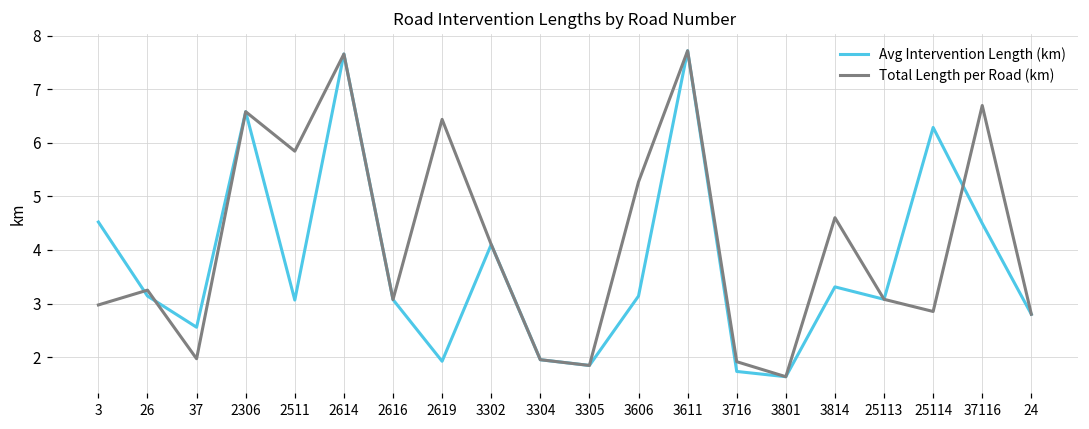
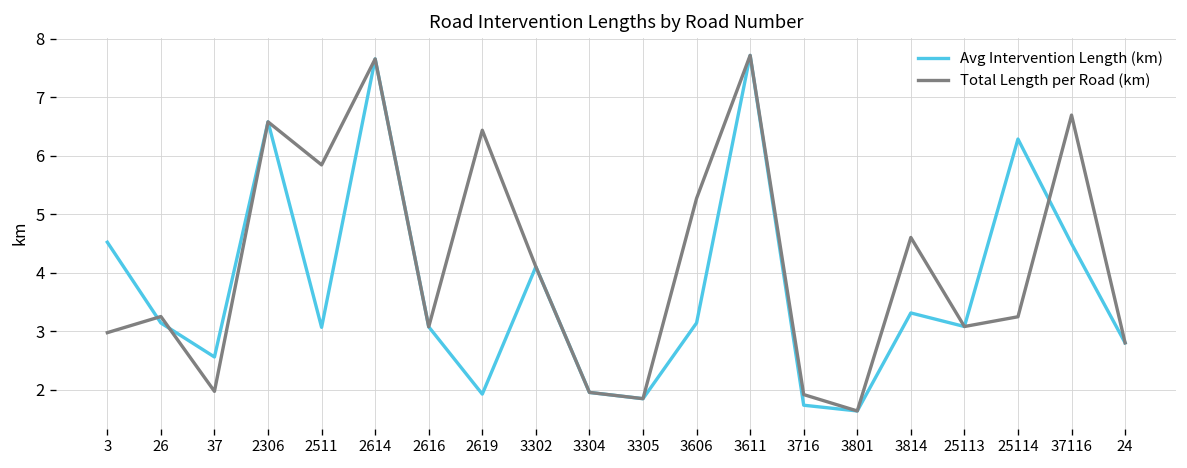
  {
    "Avg Intervention Length (km)": {
      "3": 4.5,
      "26": 3.1,
      "37": 2.6,
      "2511": 3.1,
      "2619": 1.9,
      "3606": 3.1,
      "3716": 1.7,
      "3814": 3.3,
      "25114": 6.3,
      "37116": 4.5
    },
    "Total Length per Road (km)": {
      "3": 3.0,
      "26": 3.3,
      "37": 2.0,
      "2511": 5.8,
      "2619": 6.4,
      "3606": 5.3,
      "3716": 1.9,
      "3814": 4.6,
-     "25114": 2.9,
+     "25114": 3.2,
      "37116": 6.7
    }
  }
